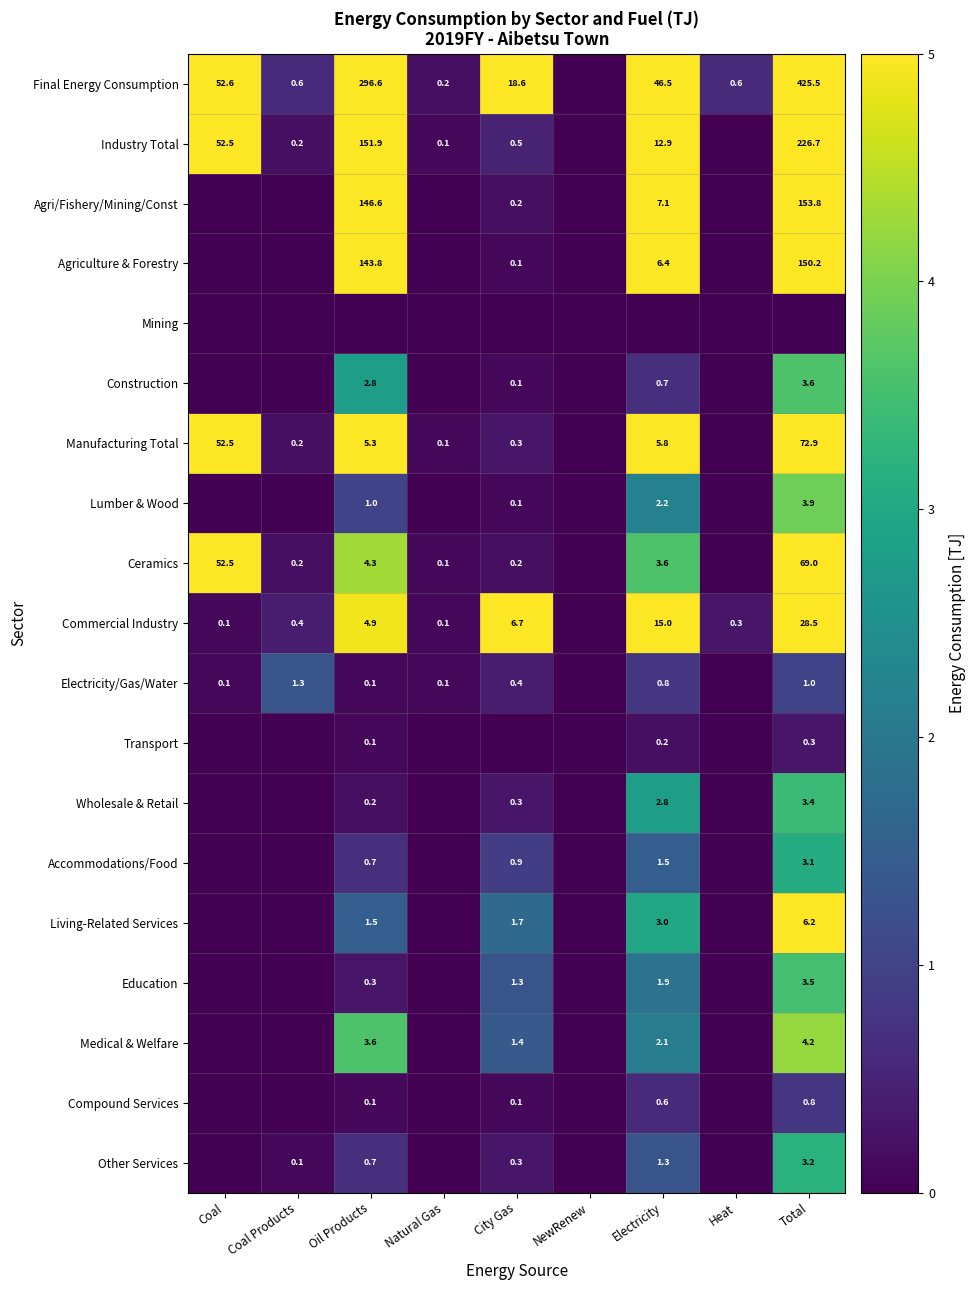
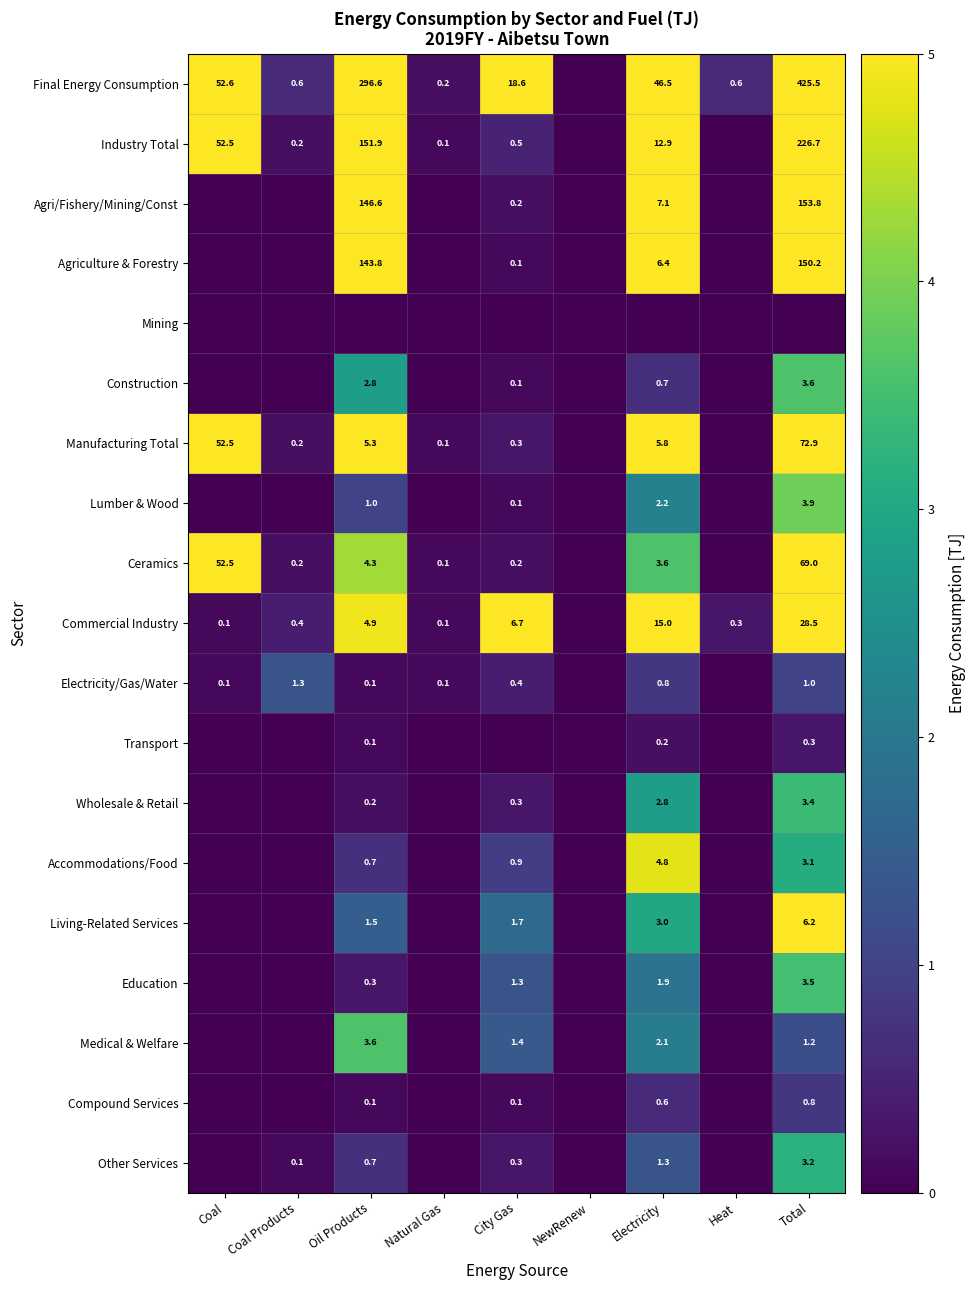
  {
    "Final Energy Consumption": {
      "Coal": 52.6,
      "Coal Products": 0.6,
      "Oil Products": 296.6,
      "Natural Gas": 0.2,
      "City Gas": 18.6,
      "Electricity": 46.5,
      "Heat": 0.6,
      "Total": 425.5
    },
    "Industry Total": {
      "Coal": 52.5,
      "Coal Products": 0.2,
      "Oil Products": 151.9,
      "Natural Gas": 0.1,
      "City Gas": 0.5,
      "Electricity": 12.9,
      "Total": 226.7
    },
    "Agri/Fishery/Mining/Const": {
      "Oil Products": 146.6,
      "City Gas": 0.2,
      "Electricity": 7.1,
      "Total": 153.8
    },
    "Agriculture & Forestry": {
      "Oil Products": 143.8,
      "City Gas": 0.1,
      "Electricity": 6.4,
      "Total": 150.2
    },
    "Construction": {
      "Oil Products": 2.8,
      "City Gas": 0.1,
      "Electricity": 0.7,
      "Total": 3.6
    },
    "Manufacturing Total": {
      "Coal": 52.5,
      "Coal Products": 0.2,
      "Oil Products": 5.3,
      "Natural Gas": 0.1,
      "City Gas": 0.3,
      "Electricity": 5.8,
      "Total": 72.9
    },
    "Lumber & Wood": {
      "Oil Products": 1.0,
      "City Gas": 0.1,
      "Electricity": 2.2,
      "Total": 3.9
    },
    "Ceramics": {
      "Coal": 52.5,
      "Coal Products": 0.2,
      "Oil Products": 4.3,
      "Natural Gas": 0.1,
      "City Gas": 0.2,
      "Electricity": 3.6,
      "Total": 69.0
    },
    "Commercial Industry": {
      "Coal": 0.1,
      "Coal Products": 0.4,
      "Oil Products": 4.9,
      "Natural Gas": 0.1,
      "City Gas": 6.7,
      "Electricity": 15.0,
      "Heat": 0.3,
      "Total": 28.5
    },
    "Electricity/Gas/Water": {
      "Coal": 0.1,
      "Coal Products": 1.3,
      "Oil Products": 0.1,
      "Natural Gas": 0.1,
      "City Gas": 0.4,
      "Electricity": 0.8,
      "Total": 1.0
    },
    "Transport": {
      "Oil Products": 0.1,
      "Electricity": 0.2,
      "Total": 0.3
    },
    "Wholesale & Retail": {
      "Oil Products": 0.2,
      "City Gas": 0.3,
      "Electricity": 2.8,
      "Total": 3.4
    },
    "Accommodations/Food": {
      "Oil Products": 0.7,
      "City Gas": 0.9,
-     "Electricity": 1.5,
+     "Electricity": 4.8,
      "Total": 3.1
    },
    "Living-Related Services": {
      "Oil Products": 1.5,
      "City Gas": 1.7,
      "Electricity": 3.0,
      "Total": 6.2
    },
    "Education": {
      "Oil Products": 0.3,
      "City Gas": 1.3,
      "Electricity": 1.9,
      "Total": 3.5
    },
    "Medical & Welfare": {
      "Oil Products": 3.6,
      "City Gas": 1.4,
      "Electricity": 2.1,
-     "Total": 4.2
+     "Total": 1.2
    },
    "Compound Services": {
      "Oil Products": 0.1,
      "City Gas": 0.1,
      "Electricity": 0.6,
      "Total": 0.8
    },
    "Other Services": {
      "Coal Products": 0.1,
      "Oil Products": 0.7,
      "City Gas": 0.3,
      "Electricity": 1.3,
      "Total": 3.2
    }
  }
